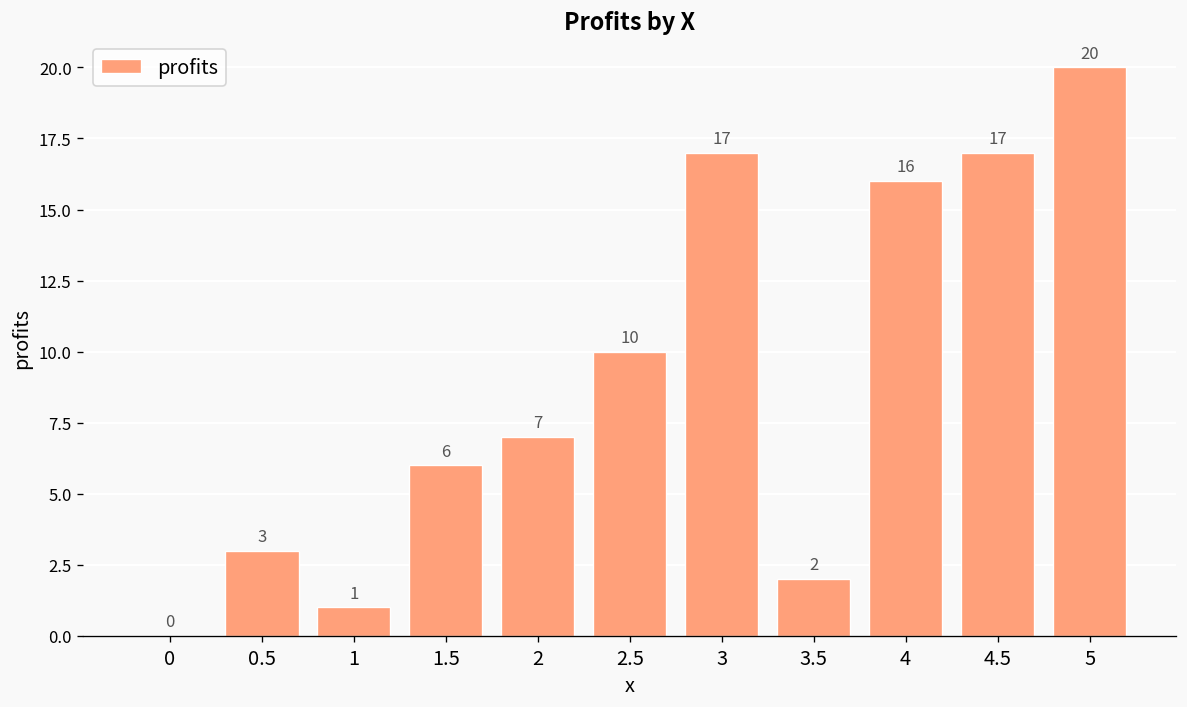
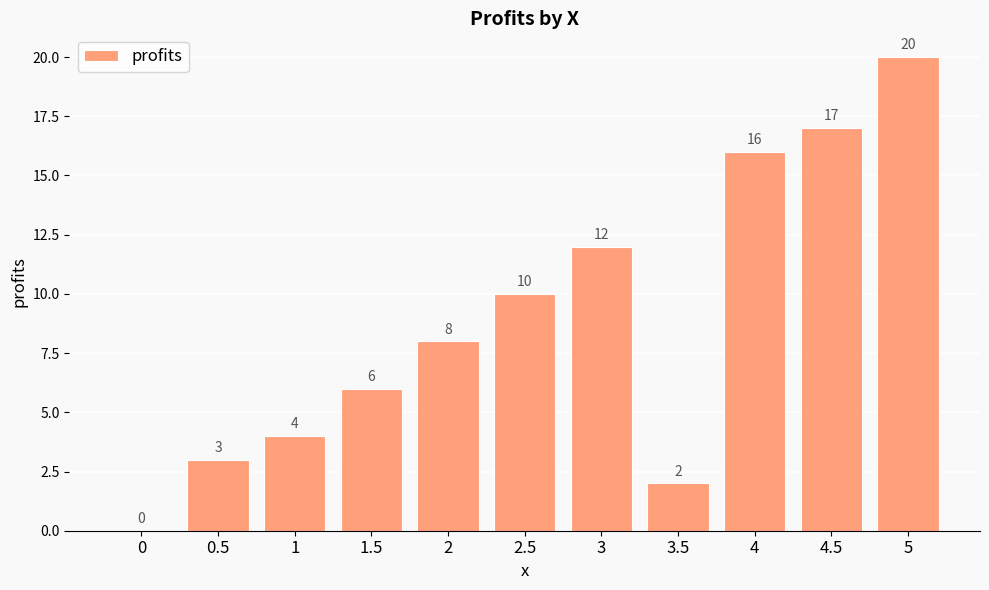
  {
    "0": 0,
    "0.5": 3,
-   "1": 1,
+   "1": 4,
    "1.5": 6,
-   "2": 7,
+   "2": 8,
    "2.5": 10,
-   "3": 17,
+   "3": 12,
    "3.5": 2,
    "4": 16,
    "4.5": 17,
    "5": 20
  }
